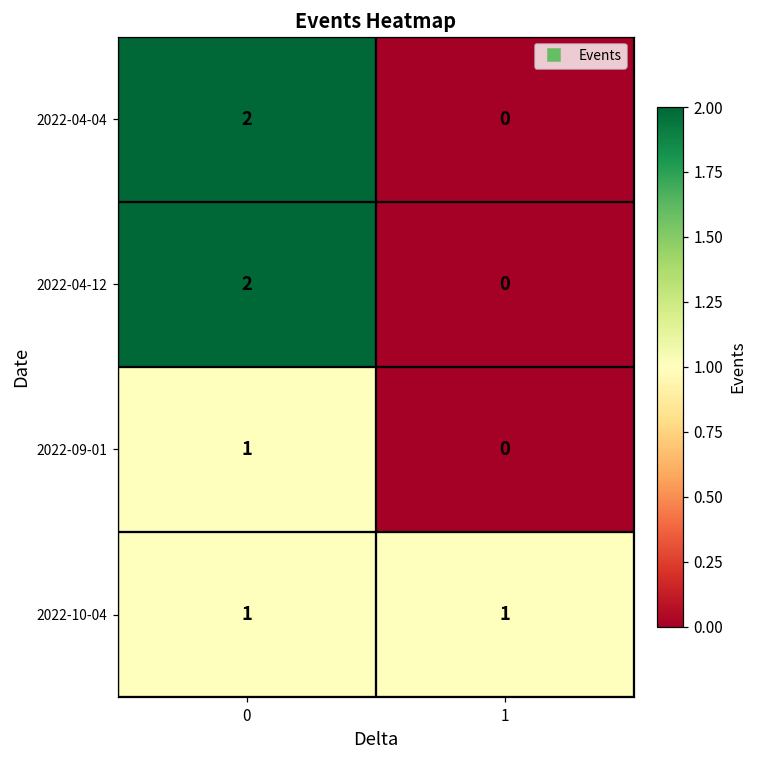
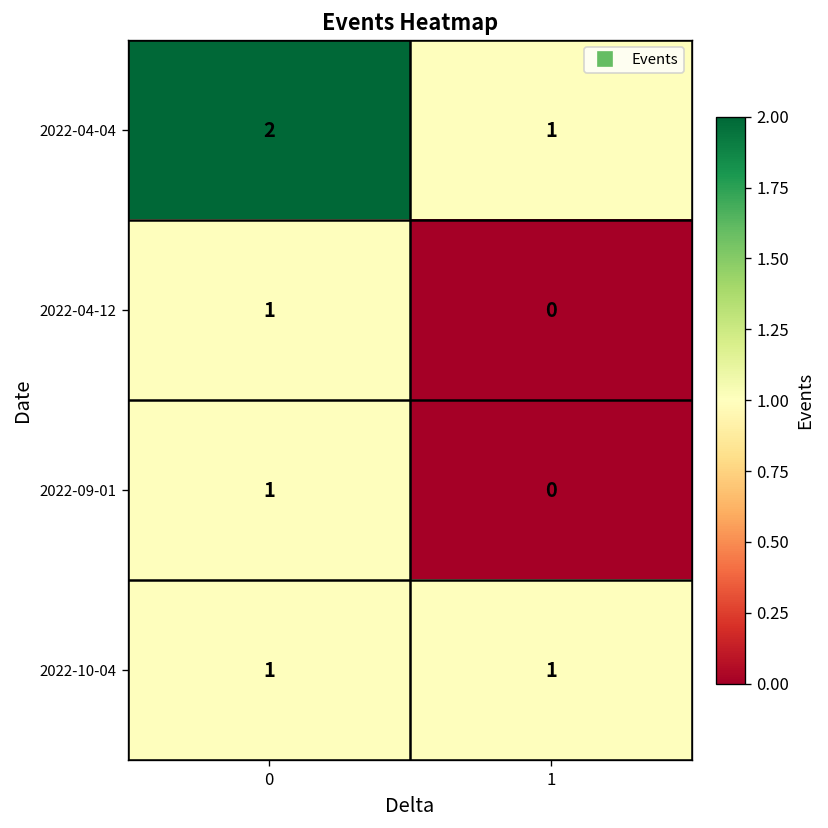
  {
    "2022-04-04": {
      "0": 2,
-     "1": 0
+     "1": 1
    },
    "2022-04-12": {
-     "0": 2,
+     "0": 1,
      "1": 0
    },
    "2022-09-01": {
      "0": 1,
      "1": 0
    },
    "2022-10-04": {
      "0": 1,
      "1": 1
    }
  }
